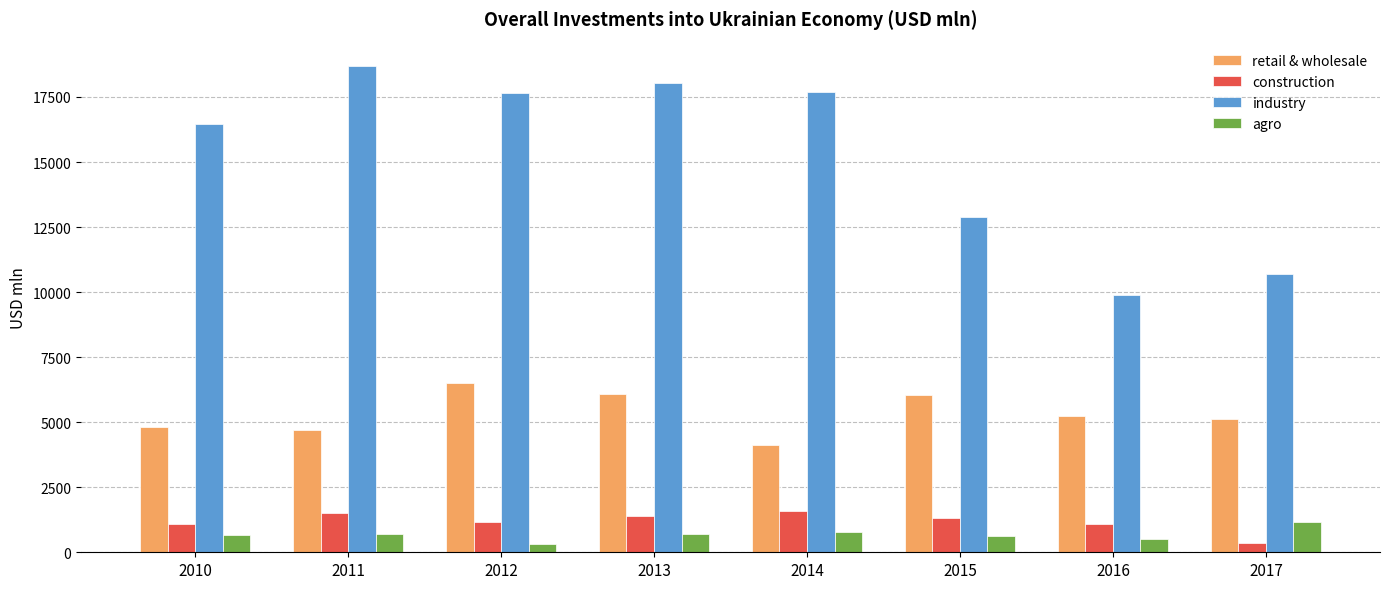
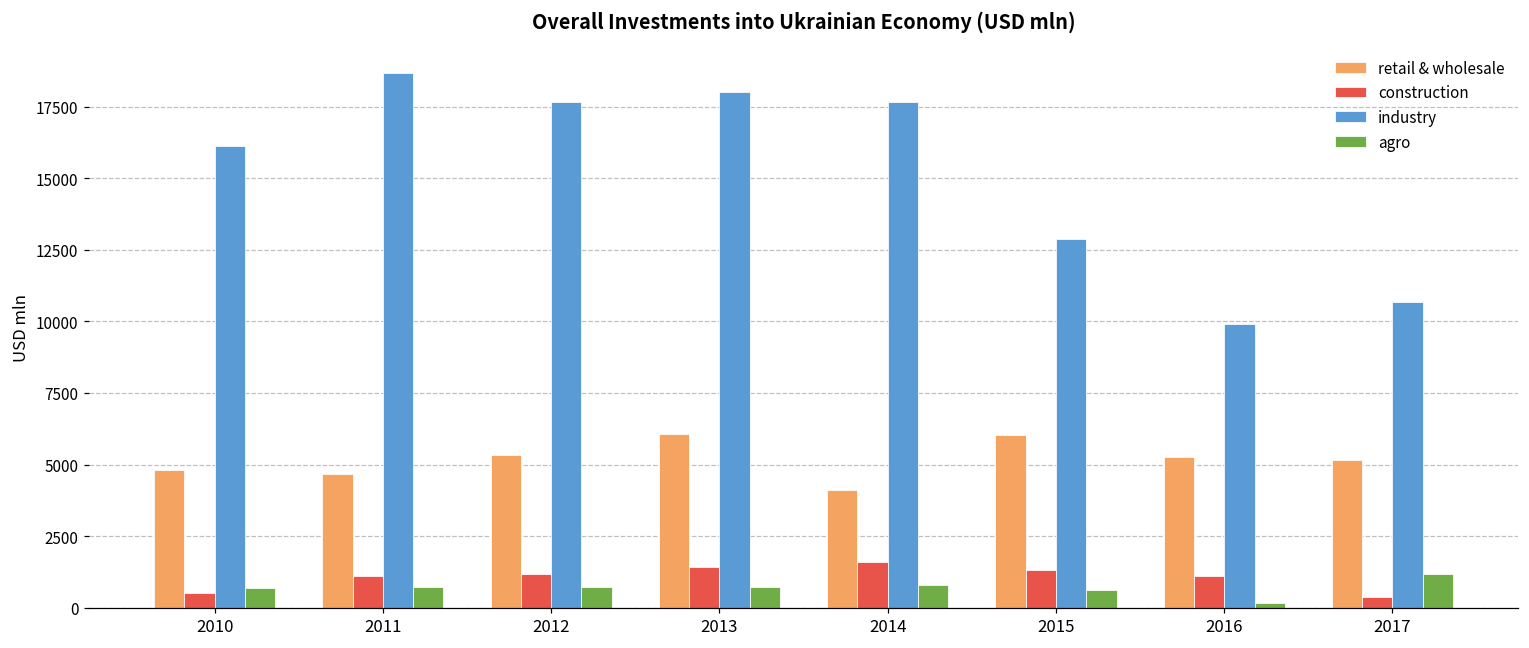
  {
    "retail & wholesale": {
      "2010": 4800,
      "2011": 4700,
-     "2012": 6500,
+     "2012": 5300,
      "2013": 6100,
      "2014": 4100,
      "2015": 6000,
      "2016": 5200,
      "2017": 5100
    },
    "construction": {
-     "2010": 1100,
-     "2011": 1500,
+     "2010": 500,
+     "2011": 1100,
      "2012": 1200,
      "2013": 1400,
      "2014": 1600,
      "2015": 1300,
      "2016": 1100,
      "2017": 400
    },
    "industry": {
-     "2010": 16500,
+     "2010": 16100,
      "2011": 18700,
      "2012": 17700,
      "2013": 18000,
      "2014": 17700,
      "2015": 12900,
      "2016": 9900,
      "2017": 10700
    },
    "agro": {
      "2010": 700,
      "2011": 700,
-     "2012": 300,
+     "2012": 700,
      "2013": 700,
      "2014": 800,
      "2015": 600,
-     "2016": 500,
+     "2016": 200,
      "2017": 1200
    }
  }
